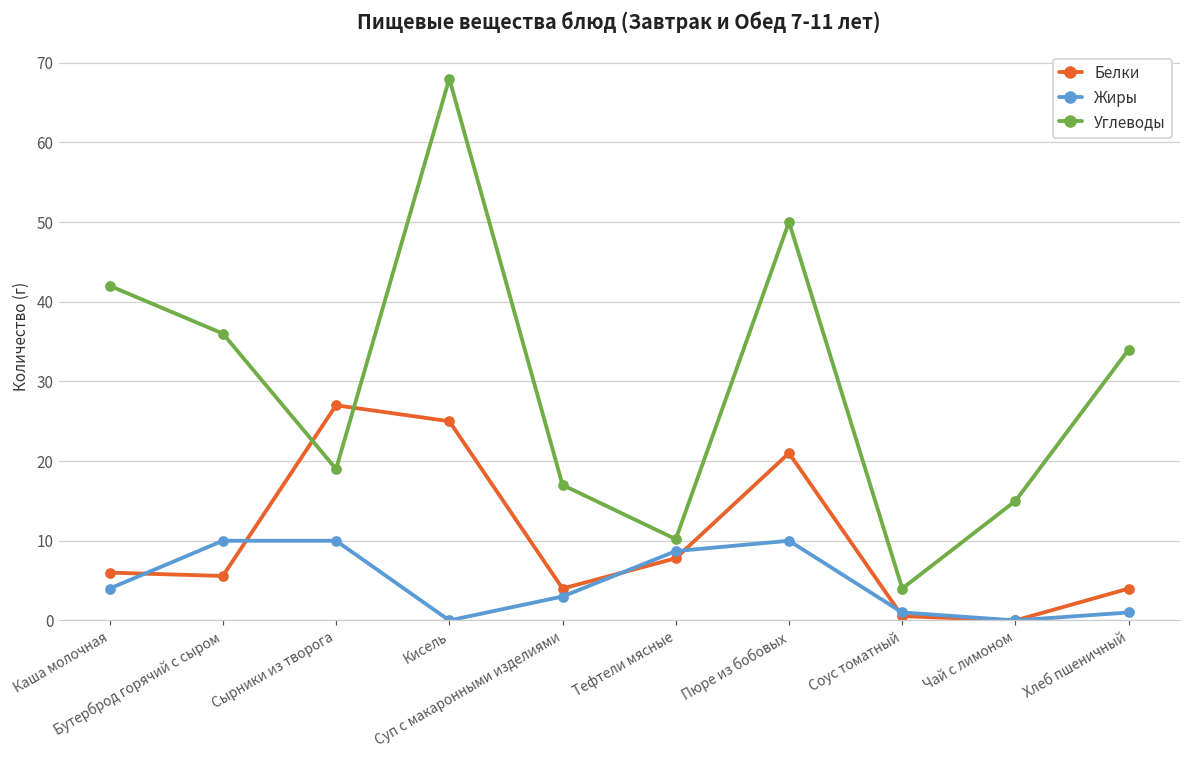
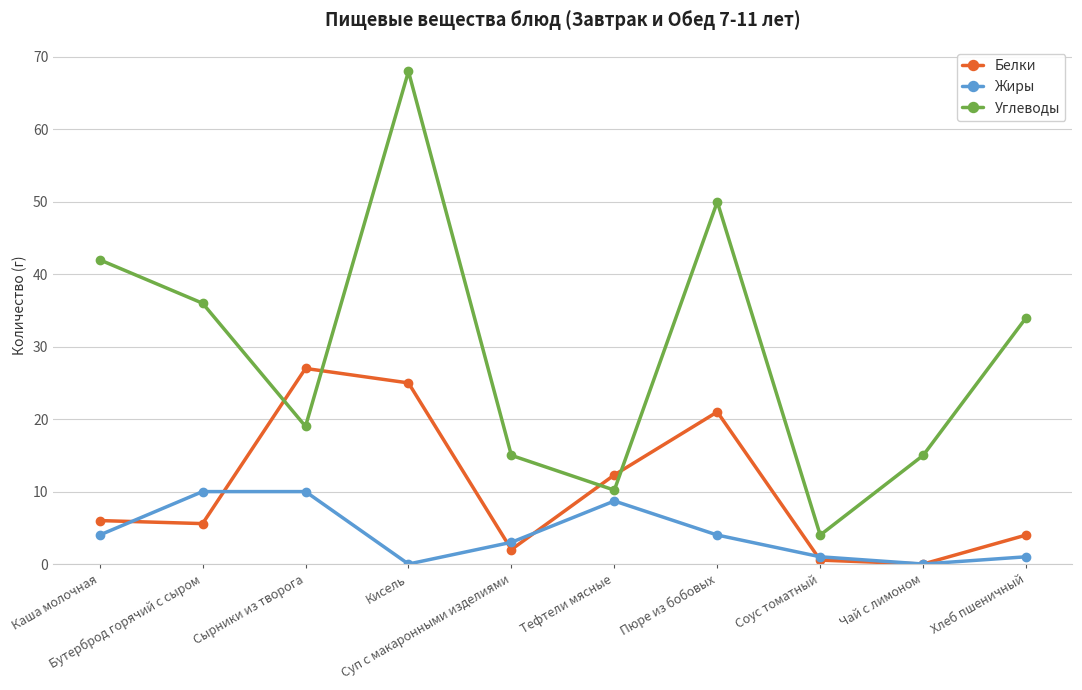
  {
    "Белки": {
      "Каша молочная": 6,
      "Бутерброд горячий с сыром": 6,
      "Сырники из творога": 27,
      "Кисель": 25,
-     "Суп с макаронными изделиями": 4,
-     "Тефтели мясные": 8,
+     "Суп с макаронными изделиями": 2,
+     "Тефтели мясные": 12,
      "Пюре из бобовых": 21,
      "Соус томатный": 1,
      "Хлеб пшеничный": 4
    },
    "Жиры": {
      "Каша молочная": 4,
      "Бутерброд горячий с сыром": 10,
      "Сырники из творога": 10,
      "Кисель": 0,
      "Суп с макаронными изделиями": 3,
      "Тефтели мясные": 9,
-     "Пюре из бобовых": 10,
+     "Пюре из бобовых": 4,
      "Соус томатный": 1,
      "Хлеб пшеничный": 1
    },
    "Углеводы": {
      "Каша молочная": 42,
      "Бутерброд горячий с сыром": 36,
      "Сырники из творога": 19,
      "Кисель": 68,
-     "Суп с макаронными изделиями": 17,
+     "Суп с макаронными изделиями": 15,
      "Тефтели мясные": 10,
      "Пюре из бобовых": 50,
      "Соус томатный": 4,
      "Чай с лимоном": 15,
      "Хлеб пшеничный": 34
    }
  }
